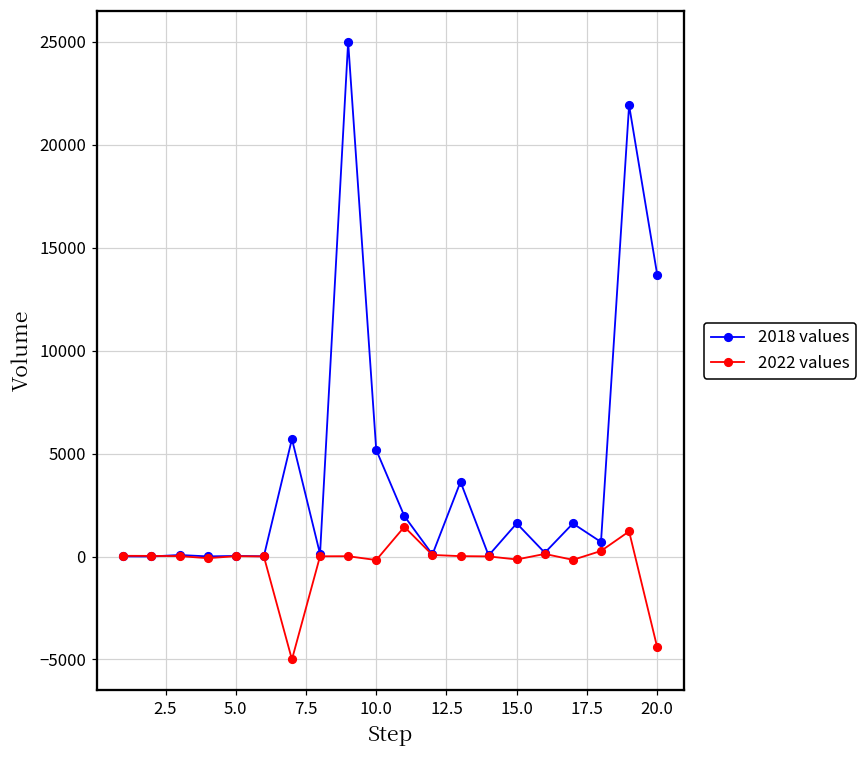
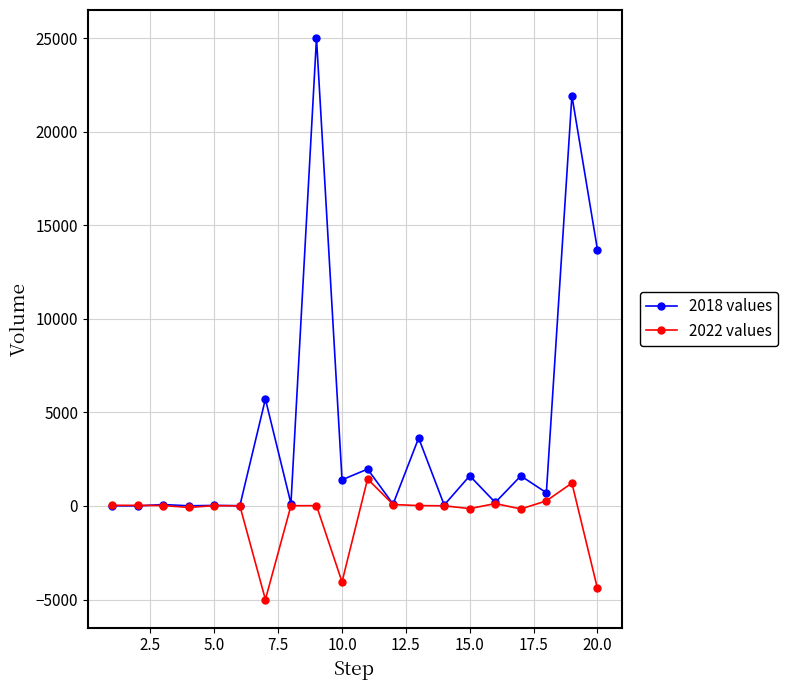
  {
    "2018 values": {
-     "10.0": 5200,
+     "10.0": 1400,
      "15.0": 1600,
      "20.0": 13700
    },
    "2022 values": {
-     "10.0": -200,
+     "10.0": -4100,
      "15.0": -100,
      "20.0": -4400
    }
  }
